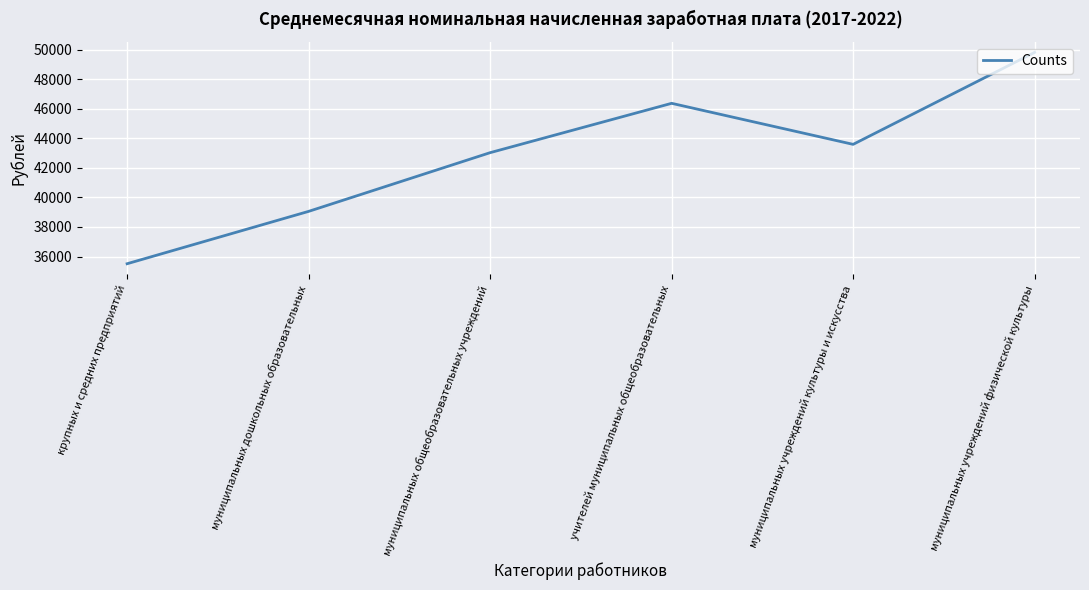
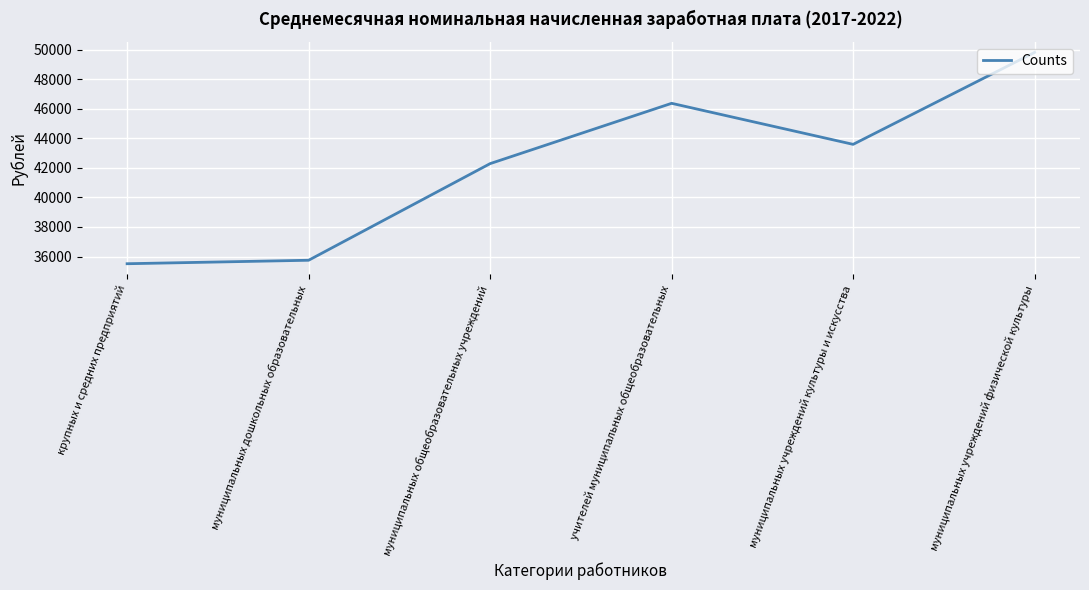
  {
    "крупных и средних предприятий": 35500,
-   "муниципальных дошкольных образовательных": 39100,
-   "муниципальных общеобразовательных учреждений": 43000,
+   "муниципальных дошкольных образовательных": 35800,
+   "муниципальных общеобразовательных учреждений": 42300,
    "учителей муниципальных общеобразовательных": 46400,
    "муниципальных учреждений культуры и искусства": 43600
  }
